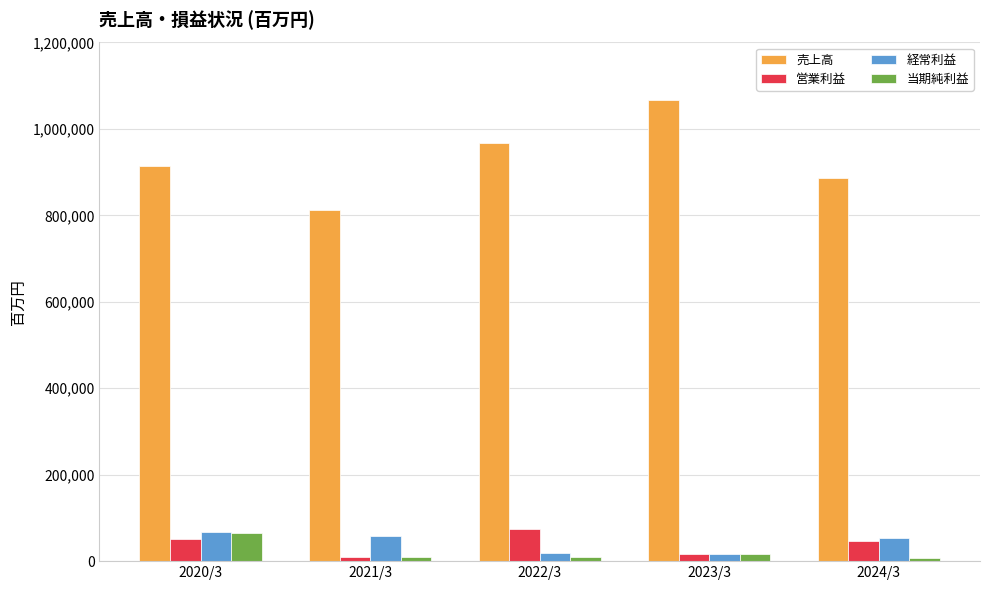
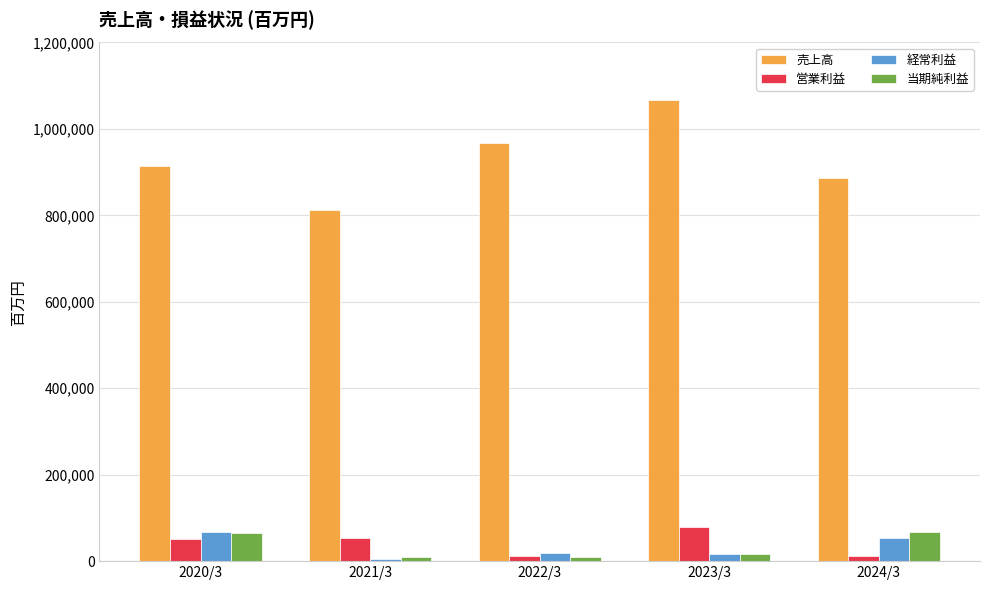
  {
    "売上高": {
      "2020/3": "910,000",
      "2021/3": "810,000",
      "2022/3": "970,000",
      "2023/3": "1,070,000",
      "2024/3": "890,000"
    },
    "営業利益": {
      "2020/3": "50,000",
-     "2021/3": "10,000",
-     "2022/3": "80,000",
-     "2023/3": "20,000",
-     "2024/3": "50,000"
+     "2021/3": "50,000",
+     "2022/3": "10,000",
+     "2023/3": "80,000",
+     "2024/3": "10,000"
    },
    "経常利益": {
      "2020/3": "70,000",
-     "2021/3": "60,000",
+     "2021/3": "10,000",
      "2022/3": "20,000",
      "2023/3": "20,000",
      "2024/3": "50,000"
    },
    "当期純利益": {
      "2020/3": "70,000",
      "2021/3": "10,000",
      "2022/3": "10,000",
      "2023/3": "20,000",
-     "2024/3": "10,000"
+     "2024/3": "70,000"
    }
  }
